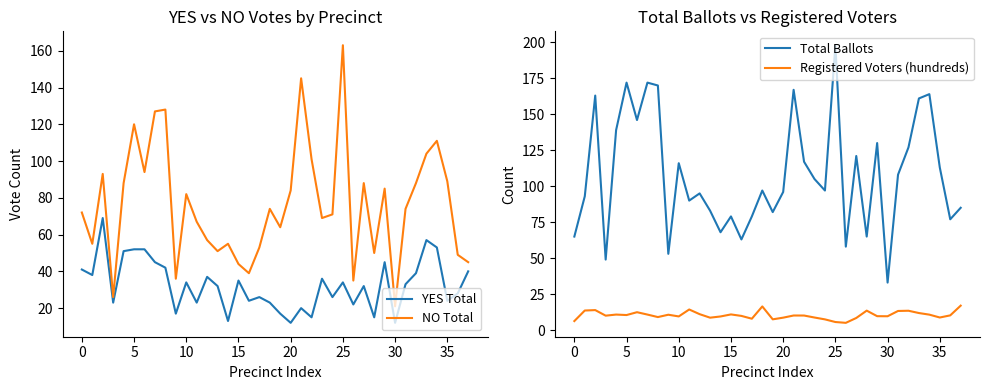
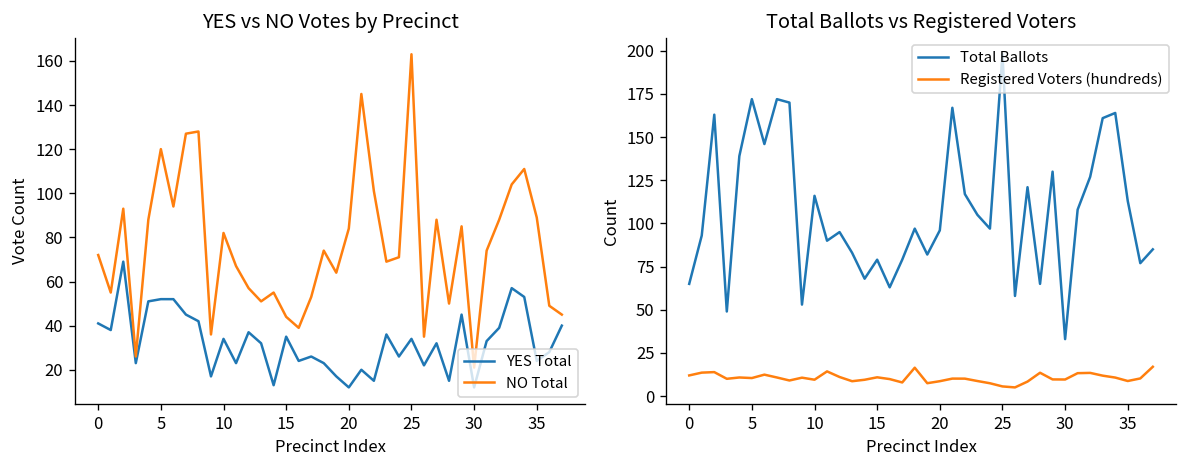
  {
    "YES vs NO Votes by Precinct": {
      "YES Total": {
        "0": 41
      },
      "NO Total": {
        "0": 72
      }
    },
    "Total Ballots vs Registered Voters": {
      "Total Ballots": {
        "0": 65
      },
      "Registered Voters (hundreds)": {
-       "0": 6
+       "0": 12
      }
    }
  }
